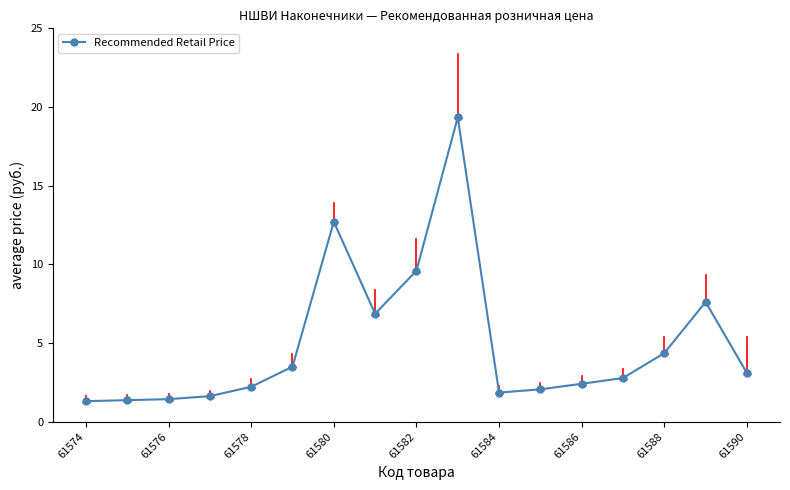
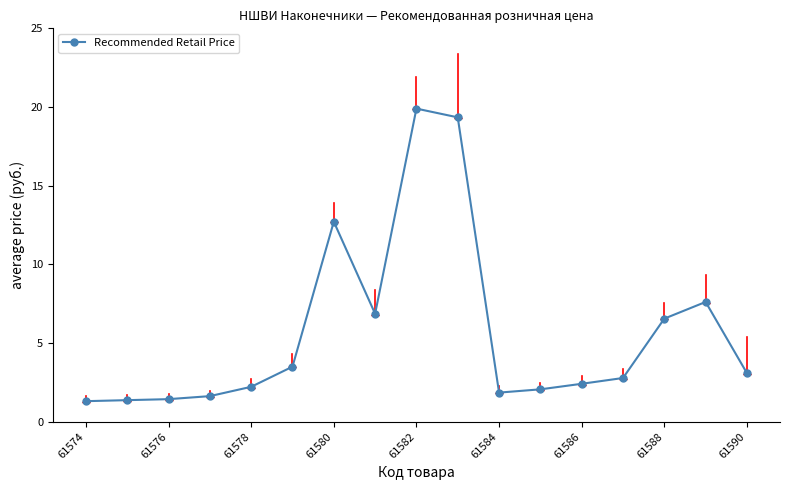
  {
    "Recommended Retail Price": {
-     "61582": 9.6,
-     "61588": 4.4
+     "61582": 19.9,
+     "61588": 6.6
    }
  }
